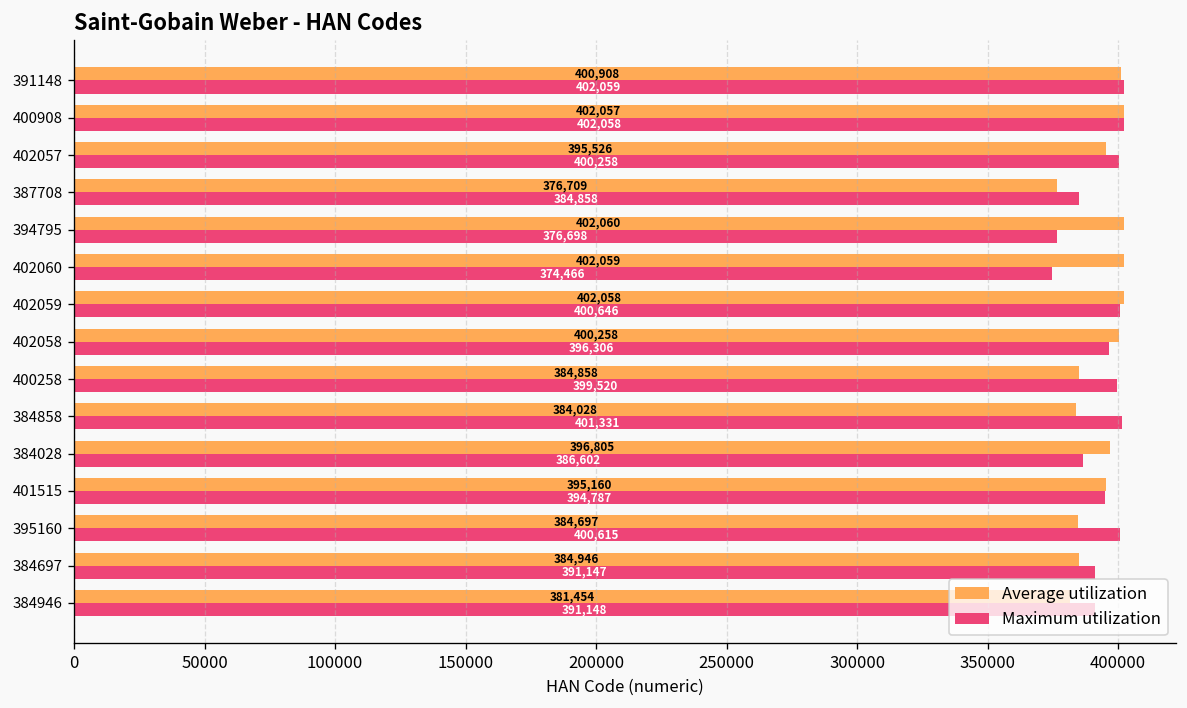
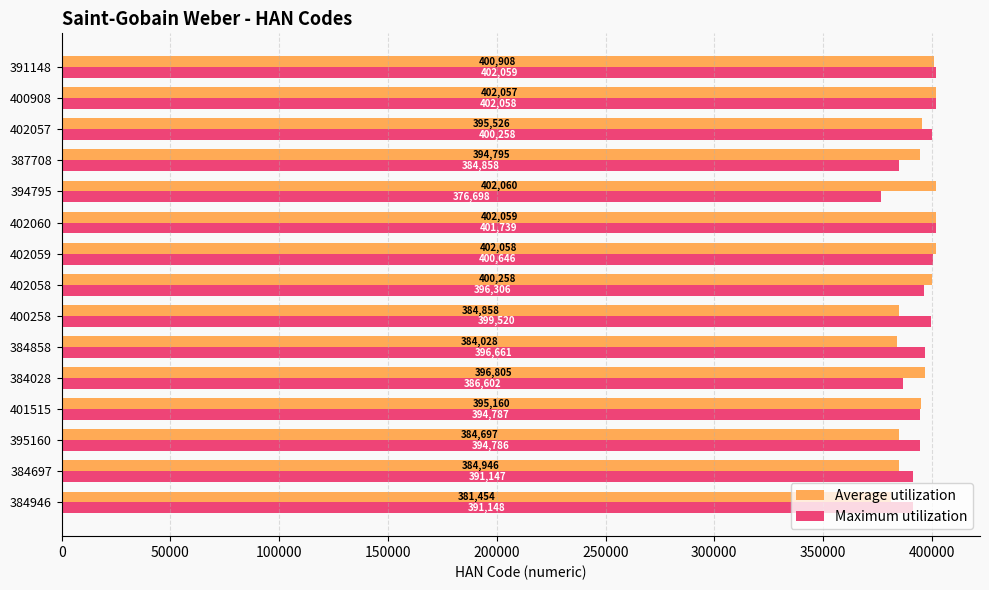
  {
    "Average utilization": {
      "391148": "400,908",
      "400908": "402,057",
      "402057": "395,526",
-     "387708": "376,709",
+     "387708": "394,795",
      "394795": "402,060",
      "402060": "402,059",
      "402059": "402,058",
      "402058": "400,258",
      "400258": "384,858",
      "384858": "384,028",
      "384028": "396,805",
      "401515": "395,160",
      "395160": "384,697",
      "384697": "384,946"
    },
    "Maximum utilization": {
      "391148": "402,059",
      "400908": "402,058",
      "402057": "400,258",
      "387708": "384,858",
      "394795": "376,698",
-     "402060": "374,466",
+     "402060": "401,739",
      "402059": "400,646",
      "402058": "396,306",
      "400258": "399,520",
-     "384858": "401,331",
+     "384858": "396,661",
      "384028": "386,602",
      "401515": "394,787",
-     "395160": "400,615",
+     "395160": "394,786",
      "384697": "391,147"
    }
  }
